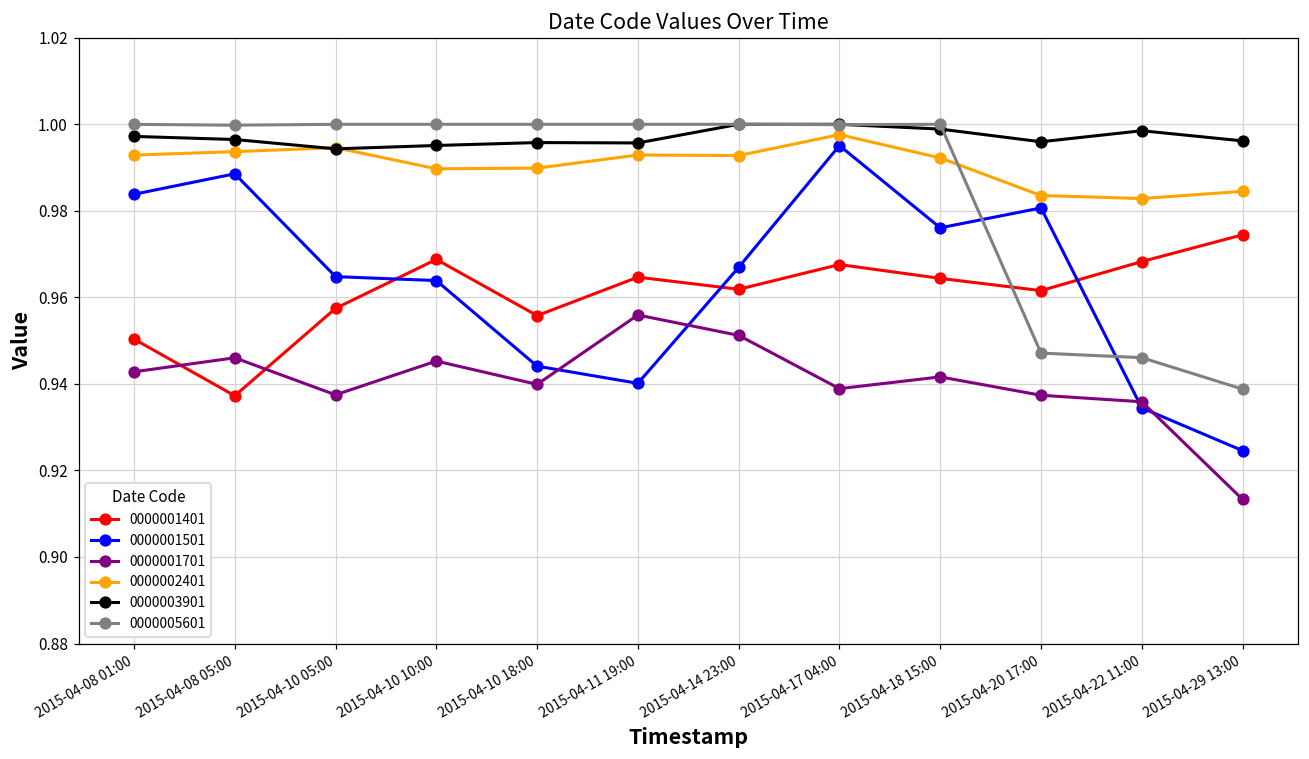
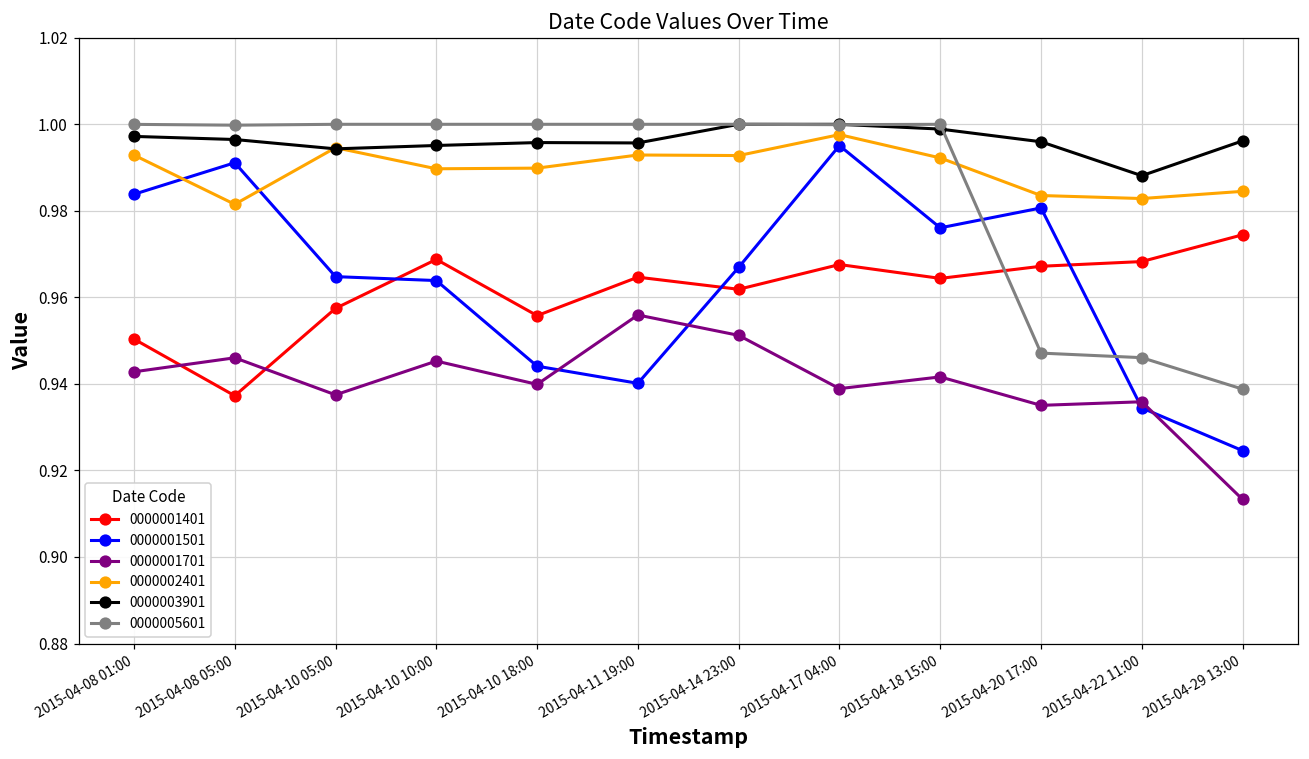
  {
    "0000001401": {
      "2015-04-08 01:00": 0.950,
      "2015-04-08 05:00": 0.937,
      "2015-04-10 05:00": 0.957,
      "2015-04-10 10:00": 0.969,
      "2015-04-10 18:00": 0.956,
      "2015-04-11 19:00": 0.965,
      "2015-04-14 23:00": 0.962,
      "2015-04-17 04:00": 0.968,
      "2015-04-18 15:00": 0.964,
-     "2015-04-20 17:00": 0.962,
+     "2015-04-20 17:00": 0.967,
      "2015-04-22 11:00": 0.968,
      "2015-04-29 13:00": 0.974
    },
    "0000001501": {
      "2015-04-08 01:00": 0.984,
-     "2015-04-08 05:00": 0.989,
+     "2015-04-08 05:00": 0.991,
      "2015-04-10 05:00": 0.965,
      "2015-04-10 10:00": 0.964,
      "2015-04-10 18:00": 0.944,
      "2015-04-11 19:00": 0.940,
      "2015-04-14 23:00": 0.967,
      "2015-04-17 04:00": 0.995,
      "2015-04-18 15:00": 0.976,
      "2015-04-20 17:00": 0.981,
      "2015-04-22 11:00": 0.934,
      "2015-04-29 13:00": 0.925
    },
    "0000001701": {
      "2015-04-08 01:00": 0.943,
      "2015-04-08 05:00": 0.946,
      "2015-04-10 05:00": 0.937,
      "2015-04-10 10:00": 0.945,
      "2015-04-10 18:00": 0.940,
      "2015-04-11 19:00": 0.956,
      "2015-04-14 23:00": 0.951,
      "2015-04-17 04:00": 0.939,
      "2015-04-18 15:00": 0.942,
-     "2015-04-20 17:00": 0.937,
+     "2015-04-20 17:00": 0.935,
      "2015-04-22 11:00": 0.936,
      "2015-04-29 13:00": 0.913
    },
    "0000002401": {
      "2015-04-08 01:00": 0.993,
-     "2015-04-08 05:00": 0.994,
+     "2015-04-08 05:00": 0.982,
      "2015-04-10 10:00": 0.990,
      "2015-04-10 18:00": 0.990,
      "2015-04-11 19:00": 0.993,
      "2015-04-14 23:00": 0.993,
      "2015-04-17 04:00": 0.998,
      "2015-04-18 15:00": 0.992,
      "2015-04-20 17:00": 0.984,
      "2015-04-22 11:00": 0.983,
      "2015-04-29 13:00": 0.985
    },
    "0000003901": {
      "2015-04-08 01:00": 0.997,
      "2015-04-08 05:00": 0.996,
      "2015-04-10 10:00": 0.995,
      "2015-04-10 18:00": 0.996,
      "2015-04-11 19:00": 0.996,
      "2015-04-18 15:00": 0.999,
      "2015-04-20 17:00": 0.996,
-     "2015-04-22 11:00": 0.999,
+     "2015-04-22 11:00": 0.988,
      "2015-04-29 13:00": 0.996
    },
    "0000005601": {
      "2015-04-08 01:00": 1.000,
      "2015-04-08 05:00": 1.000,
      "2015-04-10 05:00": 1.000,
      "2015-04-10 10:00": 1.000,
      "2015-04-10 18:00": 1.000,
      "2015-04-11 19:00": 1.000,
      "2015-04-18 15:00": 1.000,
      "2015-04-20 17:00": 0.947,
      "2015-04-22 11:00": 0.946,
      "2015-04-29 13:00": 0.939
    }
  }
